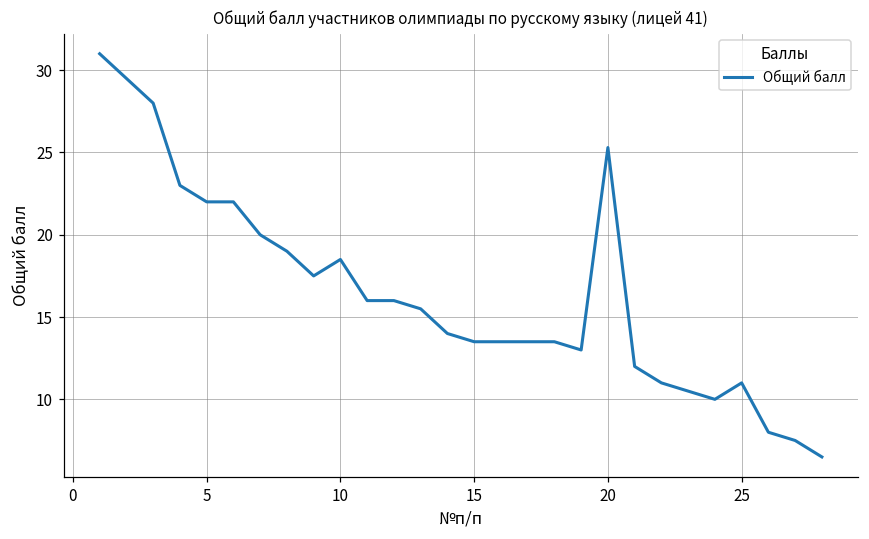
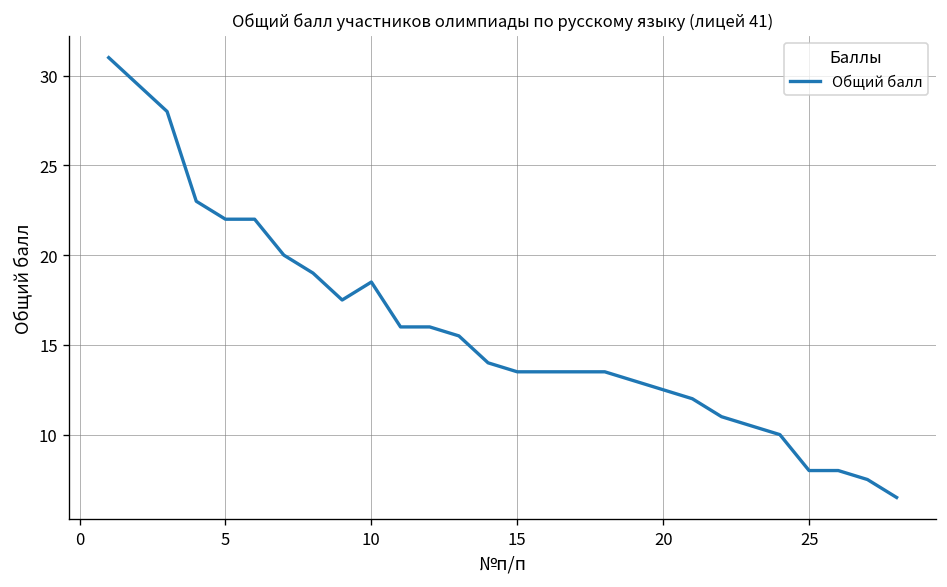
  {
    "5": 22.0,
    "10": 18.5,
    "15": 13.5,
-   "20": 25.3,
-   "25": 11
+   "20": 12.5,
+   "25": 8
  }
